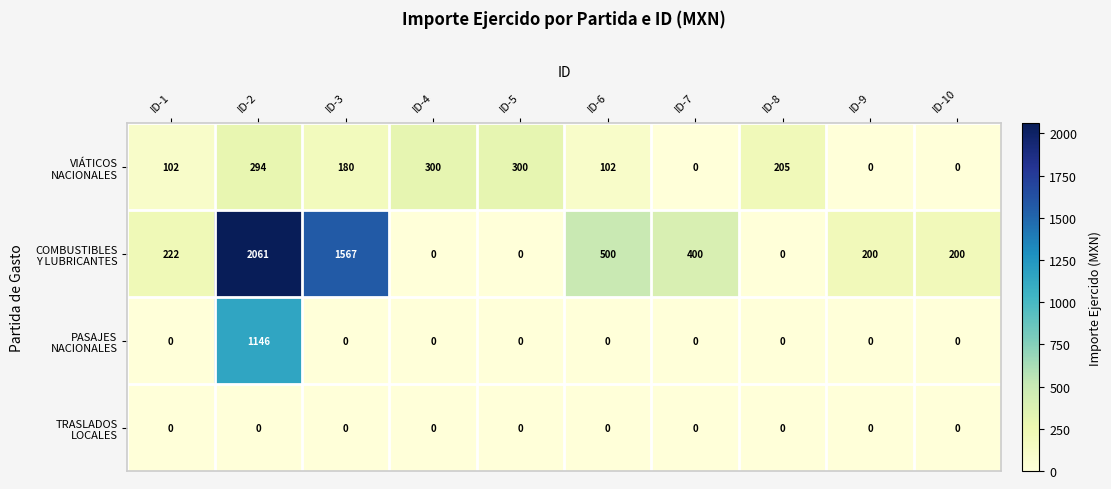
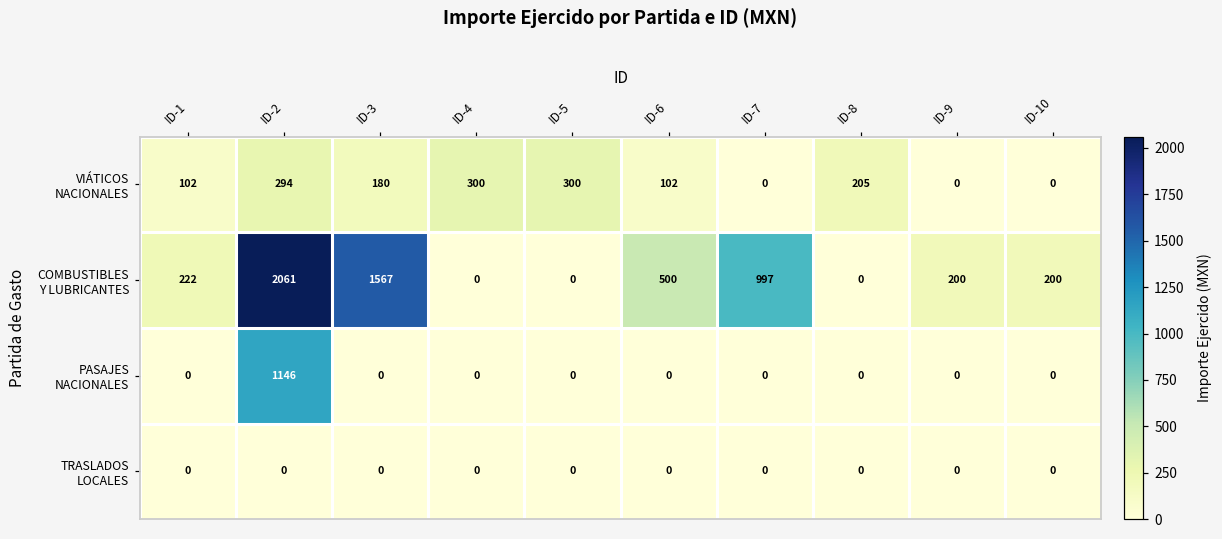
  {
    "VIÁTICOS NACIONALES": {
      "ID-1": 102,
      "ID-2": 294,
      "ID-3": 180,
      "ID-4": 300,
      "ID-5": 300,
      "ID-6": 102,
      "ID-7": 0,
      "ID-8": 205,
      "ID-9": 0,
      "ID-10": 0
    },
    "COMBUSTIBLES Y LUBRICANTES": {
      "ID-1": 222,
      "ID-2": 2061,
      "ID-3": 1567,
      "ID-4": 0,
      "ID-5": 0,
      "ID-6": 500,
-     "ID-7": 400,
+     "ID-7": 997,
      "ID-8": 0,
      "ID-9": 200,
      "ID-10": 200
    },
    "PASAJES NACIONALES": {
      "ID-1": 0,
      "ID-2": 1146,
      "ID-3": 0,
      "ID-4": 0,
      "ID-5": 0,
      "ID-6": 0,
      "ID-7": 0,
      "ID-8": 0,
      "ID-9": 0,
      "ID-10": 0
    },
    "TRASLADOS LOCALES": {
      "ID-1": 0,
      "ID-2": 0,
      "ID-3": 0,
      "ID-4": 0,
      "ID-5": 0,
      "ID-6": 0,
      "ID-7": 0,
      "ID-8": 0,
      "ID-9": 0,
      "ID-10": 0
    }
  }
